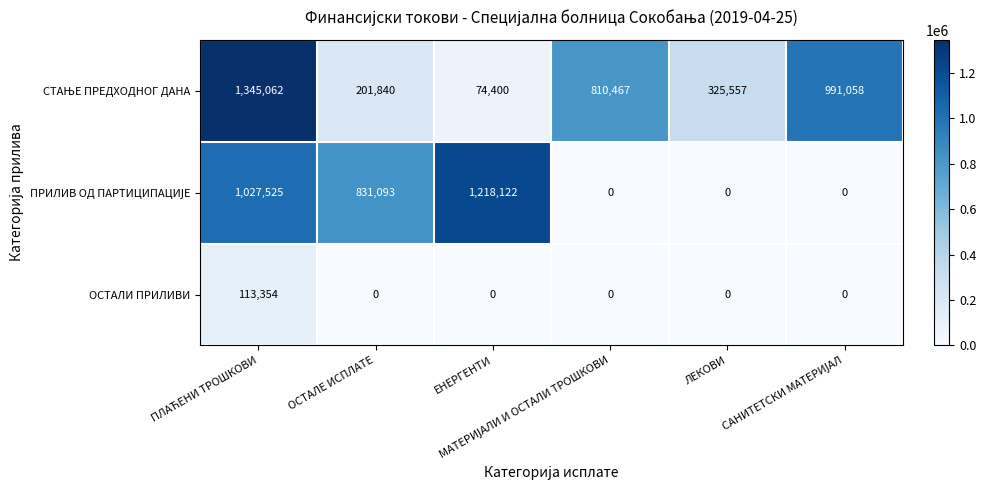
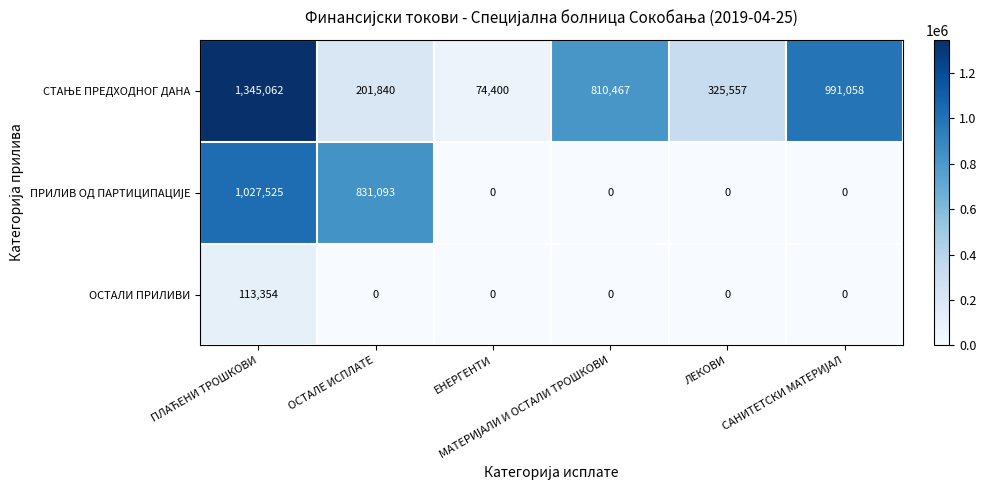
  {
    "СТАЊЕ ПРЕДХОДНОГ ДАНА": {
      "ПЛАЋЕНИ ТРОШКОВИ": "1,345,062",
      "ОСТАЛЕ ИСПЛАТЕ": "201,840",
      "ЕНЕРГЕНТИ": "74,400",
      "МАТЕРИЈАЛИ И ОСТАЛИ ТРОШКОВИ": "810,467",
      "ЛЕКОВИ": "325,557",
      "САНИТЕТСКИ МАТЕРИЈАЛ": "991,058"
    },
    "ПРИЛИВ ОД ПАРТИЦИПАЦИЈЕ": {
      "ПЛАЋЕНИ ТРОШКОВИ": "1,027,525",
      "ОСТАЛЕ ИСПЛАТЕ": "831,093",
-     "ЕНЕРГЕНТИ": "1,218,122",
+     "ЕНЕРГЕНТИ": "0",
      "МАТЕРИЈАЛИ И ОСТАЛИ ТРОШКОВИ": "0",
      "ЛЕКОВИ": "0",
      "САНИТЕТСКИ МАТЕРИЈАЛ": "0"
    },
    "ОСТАЛИ ПРИЛИВИ": {
      "ПЛАЋЕНИ ТРОШКОВИ": "113,354",
      "ОСТАЛЕ ИСПЛАТЕ": "0",
      "ЕНЕРГЕНТИ": "0",
      "МАТЕРИЈАЛИ И ОСТАЛИ ТРОШКОВИ": "0",
      "ЛЕКОВИ": "0",
      "САНИТЕТСКИ МАТЕРИЈАЛ": "0"
    }
  }
